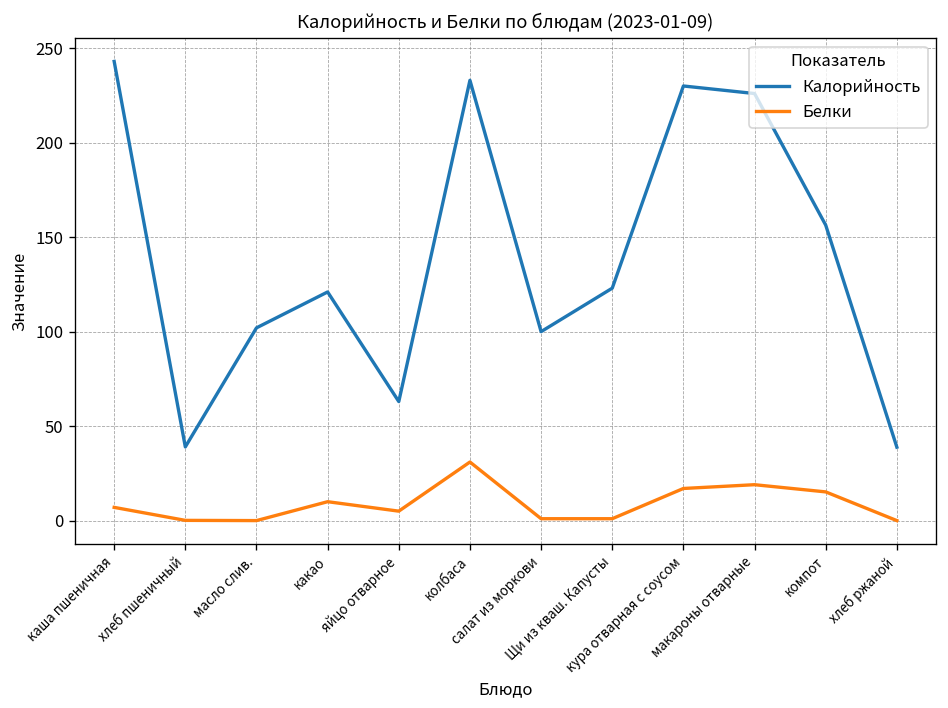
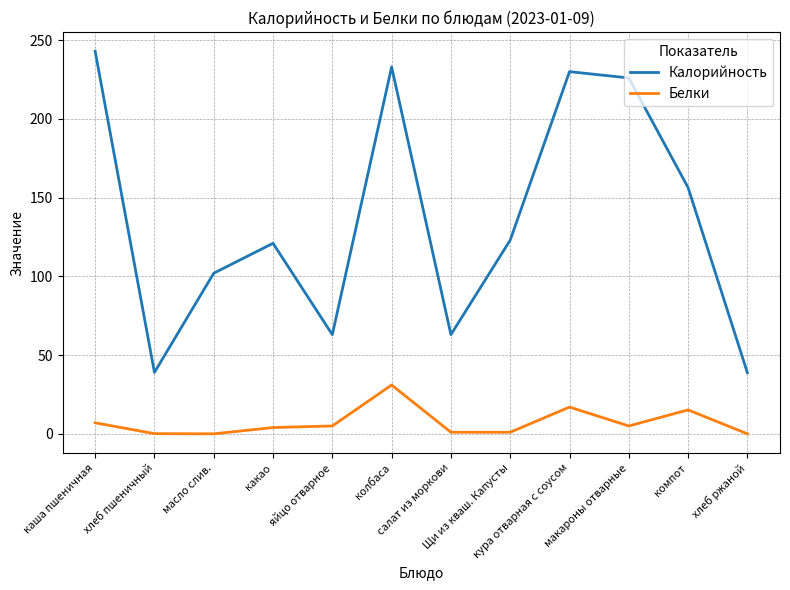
  {
    "Калорийность": {
      "каша пшеничная": 243,
      "хлеб пшеничный": 39,
      "масло слив.": 102,
      "какао": 121,
      "яйцо отварное": 63,
      "колбаса": 233,
-     "салат из моркови": 100,
+     "салат из моркови": 63,
      "Щи из кваш. Капусты": 123,
      "кура отварная с соусом": 230,
      "компот": 156,
      "хлеб ржаной": 39
    },
    "Белки": {
      "каша пшеничная": 7,
      "хлеб пшеничный": 0,
      "масло слив.": 0,
-     "какао": 10,
+     "какао": 4,
      "яйцо отварное": 5,
      "колбаса": 31,
      "салат из моркови": 1,
      "Щи из кваш. Капусты": 1,
      "кура отварная с соусом": 17,
-     "макароны отварные": 19,
+     "макароны отварные": 5,
      "компот": 15,
      "хлеб ржаной": 0
    }
  }
